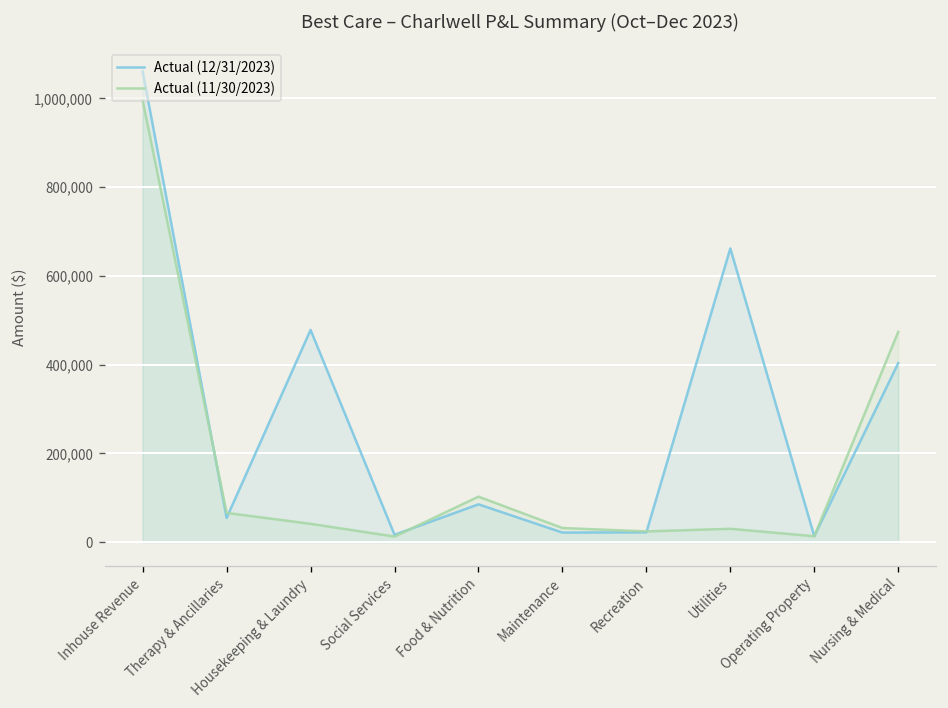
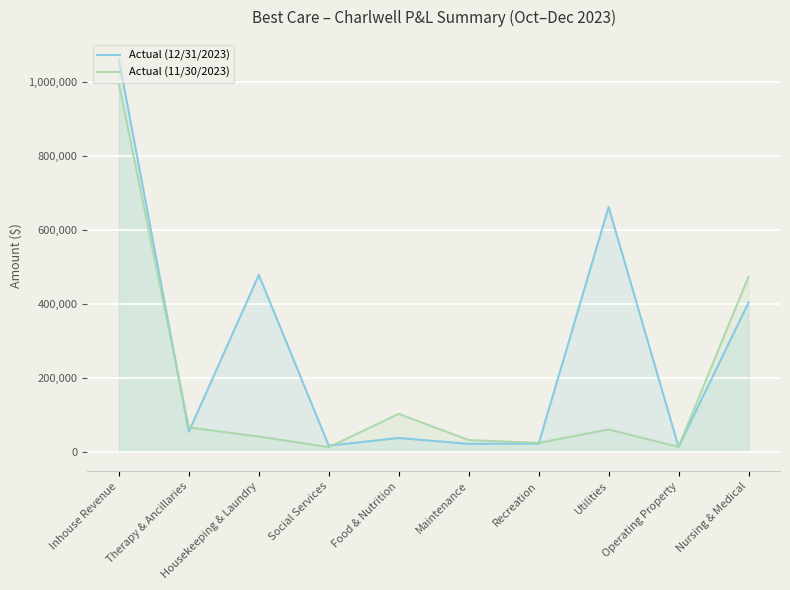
  {
    "Actual (12/31/2023)": {
      "Therapy & Ancillaries": "50,000",
      "Housekeeping & Laundry": "480,000",
-     "Food & Nutrition": "90,000",
+     "Food & Nutrition": "40,000",
      "Maintenance": "20,000",
      "Utilities": "660,000",
      "Nursing & Medical": "400,000"
    },
    "Actual (11/30/2023)": {
      "Inhouse Revenue": "1,000,000",
      "Therapy & Ancillaries": "70,000",
      "Housekeeping & Laundry": "40,000",
      "Food & Nutrition": "100,000",
      "Maintenance": "30,000",
-     "Utilities": "30,000",
+     "Utilities": "60,000",
      "Nursing & Medical": "470,000"
    }
  }
